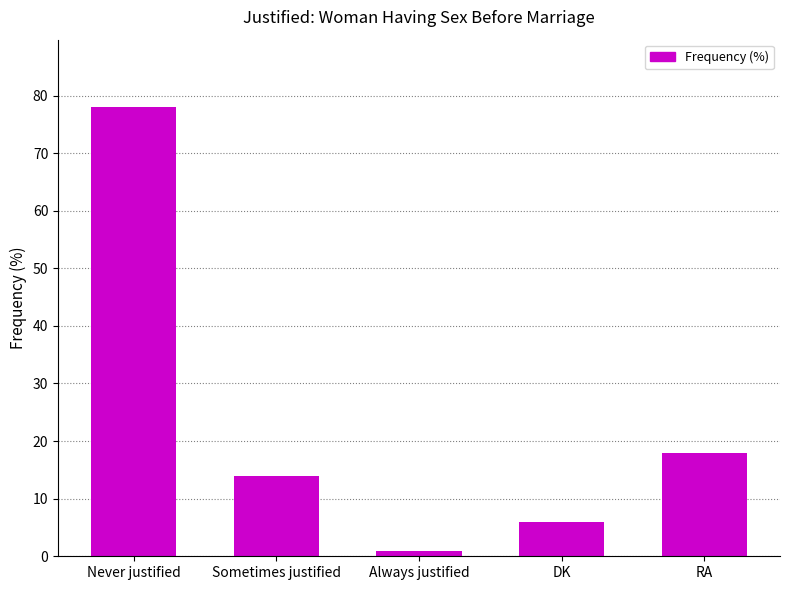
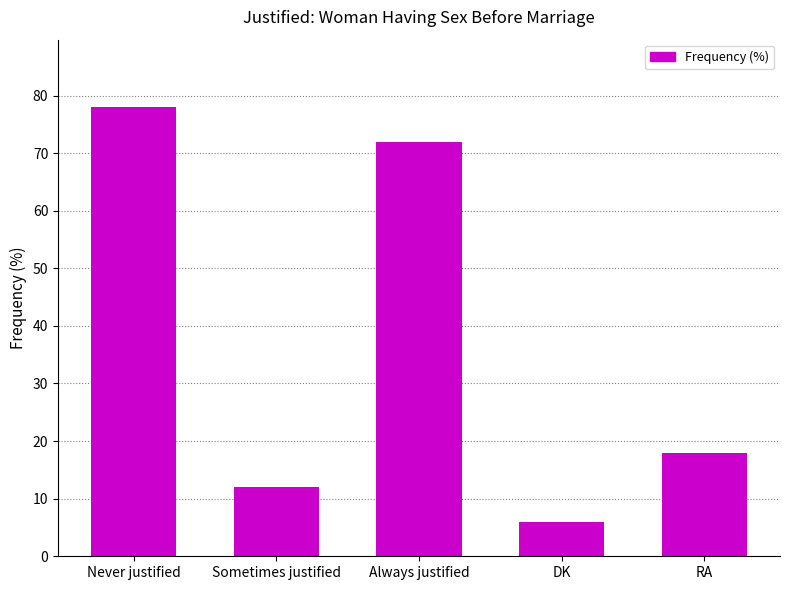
  {
    "Never justified": 78,
-   "Sometimes justified": 14,
-   "Always justified": 1,
+   "Sometimes justified": 12,
+   "Always justified": 72,
    "DK": 6,
    "RA": 18
  }
